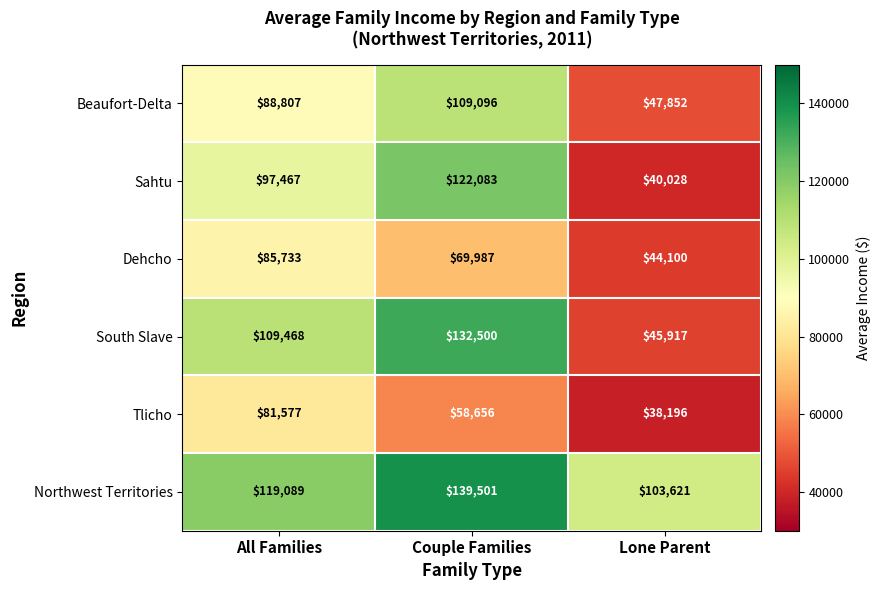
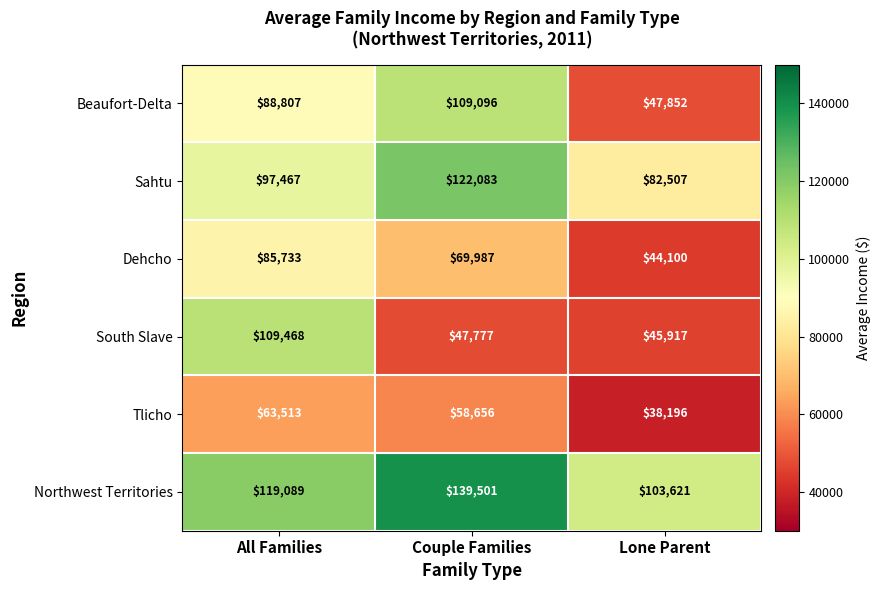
  {
    "Beaufort-Delta": {
      "All Families": "$88,807",
      "Couple Families": "$109,096",
      "Lone Parent": "$47,852"
    },
    "Sahtu": {
      "All Families": "$97,467",
      "Couple Families": "$122,083",
-     "Lone Parent": "$40,028"
+     "Lone Parent": "$82,507"
    },
    "Dehcho": {
      "All Families": "$85,733",
      "Couple Families": "$69,987",
      "Lone Parent": "$44,100"
    },
    "South Slave": {
      "All Families": "$109,468",
-     "Couple Families": "$132,500",
+     "Couple Families": "$47,777",
      "Lone Parent": "$45,917"
    },
    "Tlicho": {
-     "All Families": "$81,577",
+     "All Families": "$63,513",
      "Couple Families": "$58,656",
      "Lone Parent": "$38,196"
    },
    "Northwest Territories": {
      "All Families": "$119,089",
      "Couple Families": "$139,501",
      "Lone Parent": "$103,621"
    }
  }
